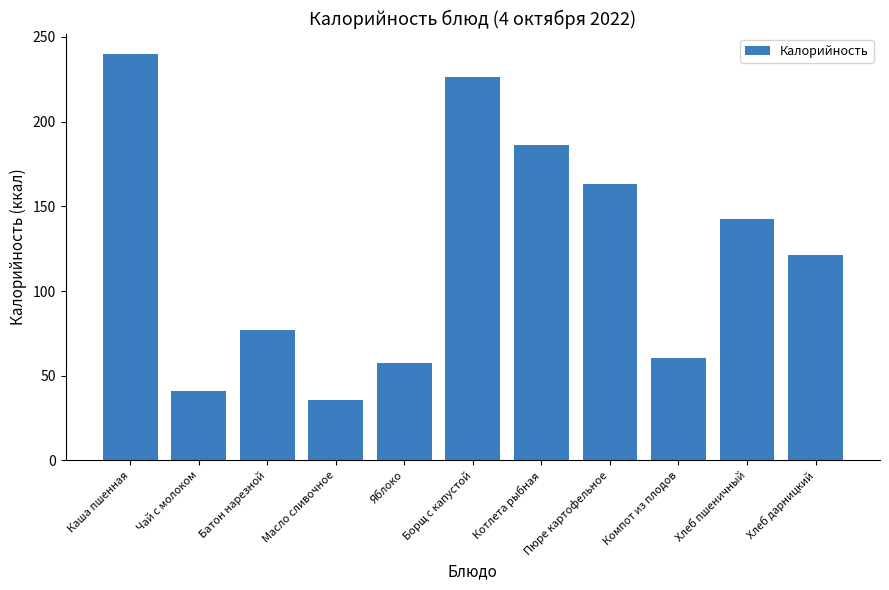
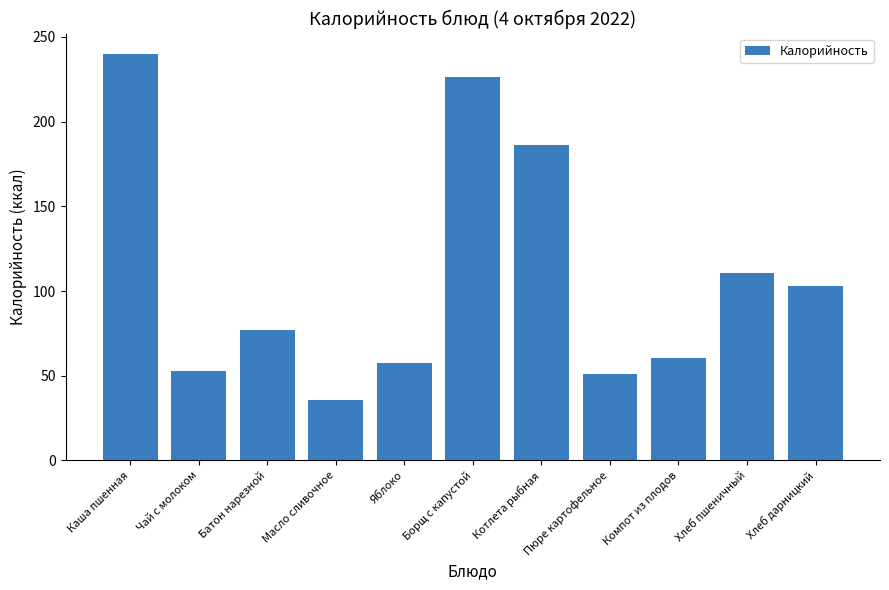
  {
    "Каша пшенная": 240,
-   "Чай с молоком": 41,
+   "Чай с молоком": 53,
    "Батон нарезной": 77,
    "Масло сливочное": 36,
    "Яблоко": 57,
    "Борщ с капустой": 227,
    "Котлета рыбная": 186,
-   "Пюре картофельное": 164,
+   "Пюре картофельное": 51,
    "Компот из плодов": 61,
-   "Хлеб пшеничный": 143,
-   "Хлеб дарницкий": 121
+   "Хлеб пшеничный": 111,
+   "Хлеб дарницкий": 103
  }
